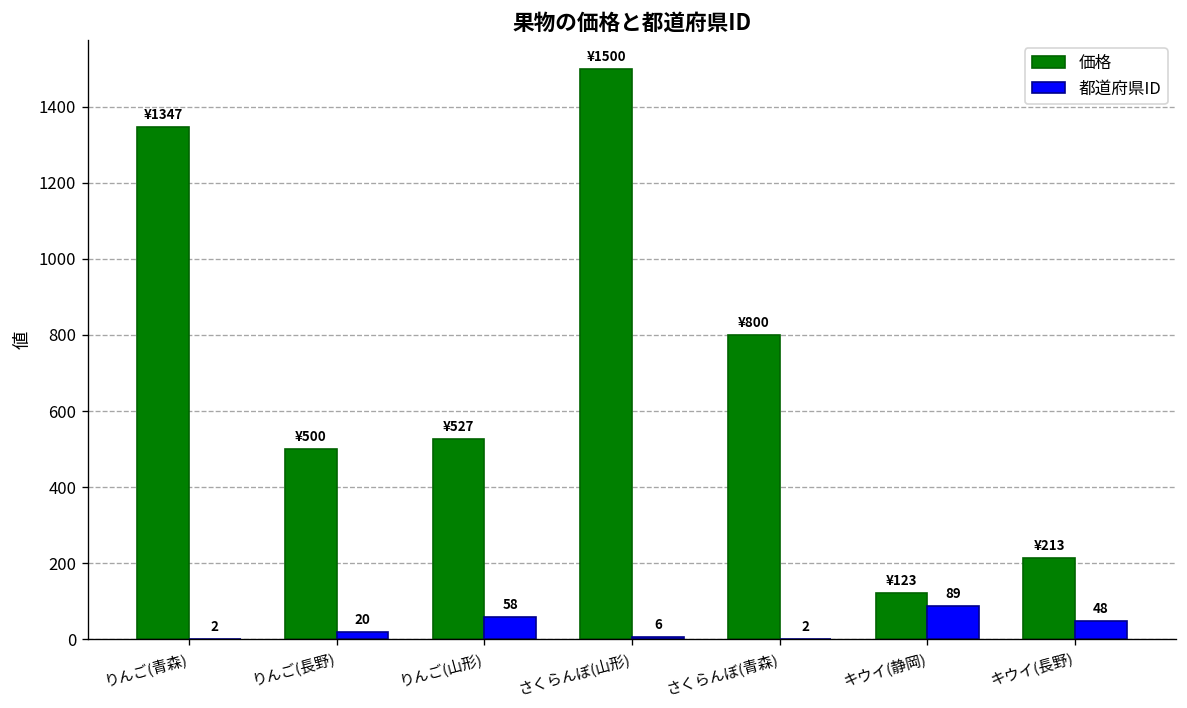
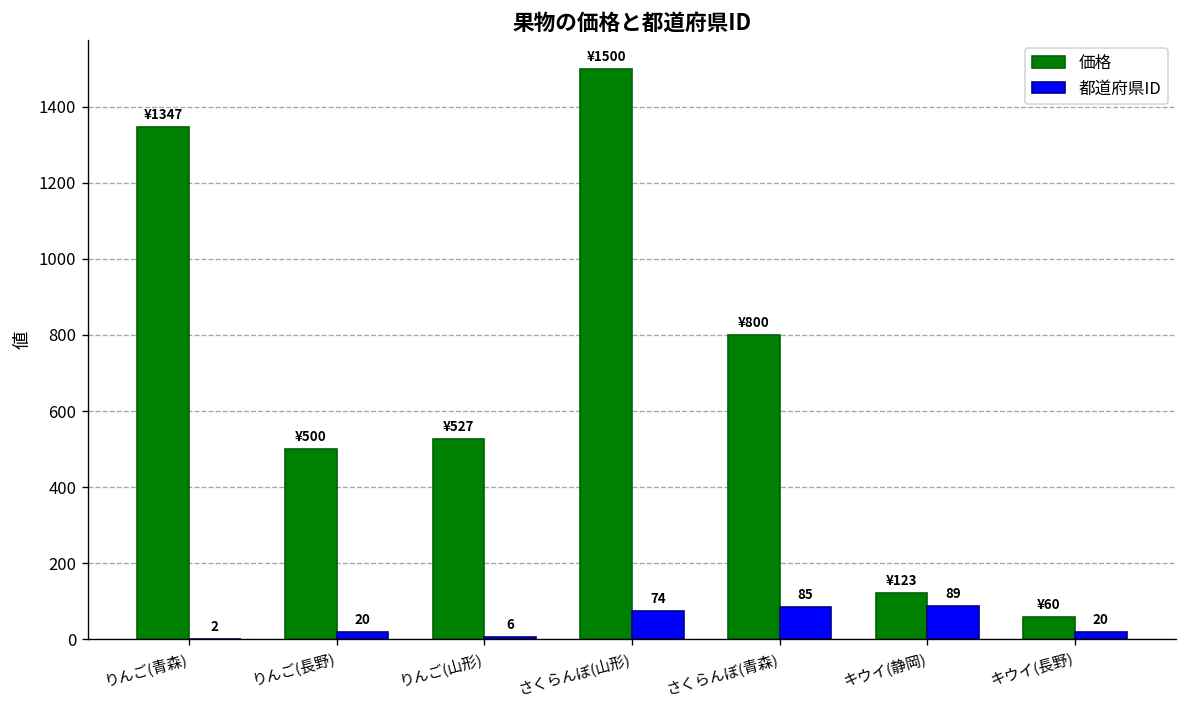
  {
    "価格": {
      "りんご(青森)": "¥1347",
      "りんご(長野)": "¥500",
      "りんご(山形)": "¥527",
      "さくらんぼ(山形)": "¥1500",
      "さくらんぼ(青森)": "¥800",
      "キウイ(静岡)": "¥123",
-     "キウイ(長野)": "¥213"
+     "キウイ(長野)": "¥60"
    },
    "都道府県ID": {
      "りんご(青森)": "2",
      "りんご(長野)": "20",
-     "りんご(山形)": "58",
-     "さくらんぼ(山形)": "6",
-     "さくらんぼ(青森)": "2",
+     "りんご(山形)": "6",
+     "さくらんぼ(山形)": "74",
+     "さくらんぼ(青森)": "85",
      "キウイ(静岡)": "89",
-     "キウイ(長野)": "48"
+     "キウイ(長野)": "20"
    }
  }
